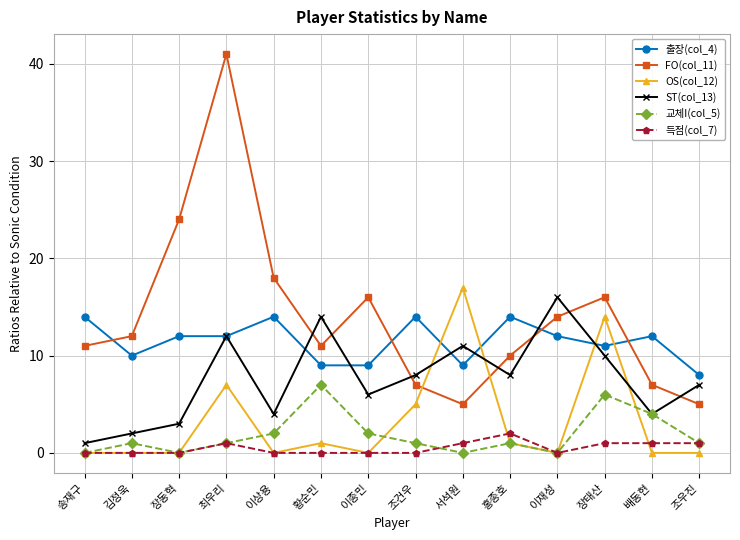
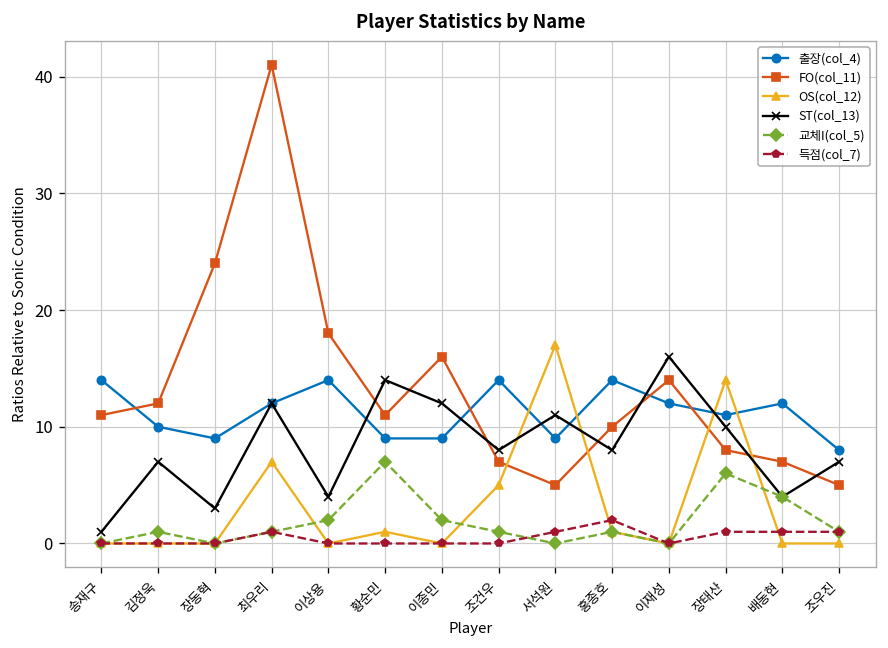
  {
    "출장(col_4)": {
      "송재구": 14,
      "김정욱": 10,
-     "장동혁": 12,
+     "장동혁": 9,
      "이상용": 14,
      "황순민": 9,
      "이종민": 9,
      "조건우": 14,
      "서석원": 9,
      "홍종호": 14,
      "이재성": 12,
      "장태산": 11,
      "배동현": 12,
      "조우진": 8
    },
    "FO(col_11)": {
      "송재구": 11,
      "김정욱": 12,
      "장동혁": 24,
      "최우리": 41,
      "이상용": 18,
      "황순민": 11,
      "이종민": 16,
      "조건우": 7,
      "서석원": 5,
      "홍종호": 10,
      "이재성": 14,
-     "장태산": 16,
+     "장태산": 8,
      "배동현": 7,
      "조우진": 5
    },
    "OS(col_12)": {
      "최우리": 7,
      "황순민": 1,
      "조건우": 5,
      "서석원": 17,
      "장태산": 14,
      "배동현": 0,
      "조우진": 0
    },
    "ST(col_13)": {
      "송재구": 1,
-     "김정욱": 2,
+     "김정욱": 7,
      "장동혁": 3,
      "이상용": 4,
      "황순민": 14,
-     "이종민": 6,
+     "이종민": 12,
      "조건우": 8,
      "서석원": 11,
      "홍종호": 8,
      "이재성": 16,
      "장태산": 10,
      "조우진": 7
    },
    "교체I(col_5)": {
      "김정욱": 1,
      "이상용": 2,
      "황순민": 7,
      "이종민": 2,
      "조건우": 1,
      "서석원": 0,
      "장태산": 6
    },
    "득점(col_7)": {
      "황순민": 0,
      "조건우": 0,
      "서석원": 1,
      "홍종호": 2,
      "장태산": 1,
      "배동현": 1
    }
  }
